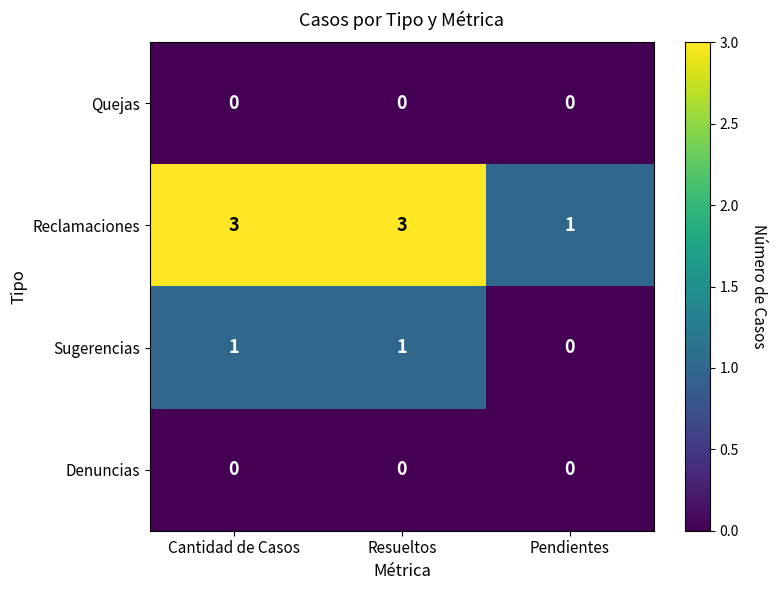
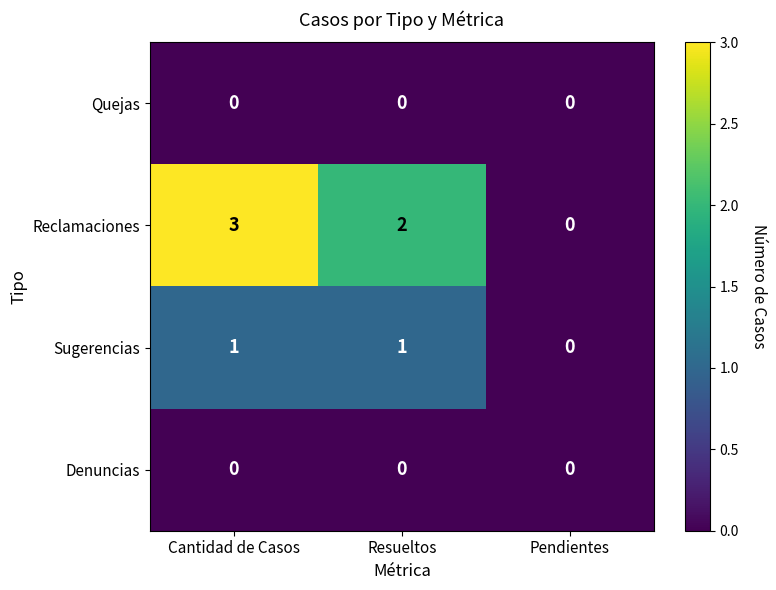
  {
    "Quejas": {
      "Cantidad de Casos": 0,
      "Resueltos": 0,
      "Pendientes": 0
    },
    "Reclamaciones": {
      "Cantidad de Casos": 3,
-     "Resueltos": 3,
-     "Pendientes": 1
+     "Resueltos": 2,
+     "Pendientes": 0
    },
    "Sugerencias": {
      "Cantidad de Casos": 1,
      "Resueltos": 1,
      "Pendientes": 0
    },
    "Denuncias": {
      "Cantidad de Casos": 0,
      "Resueltos": 0,
      "Pendientes": 0
    }
  }
